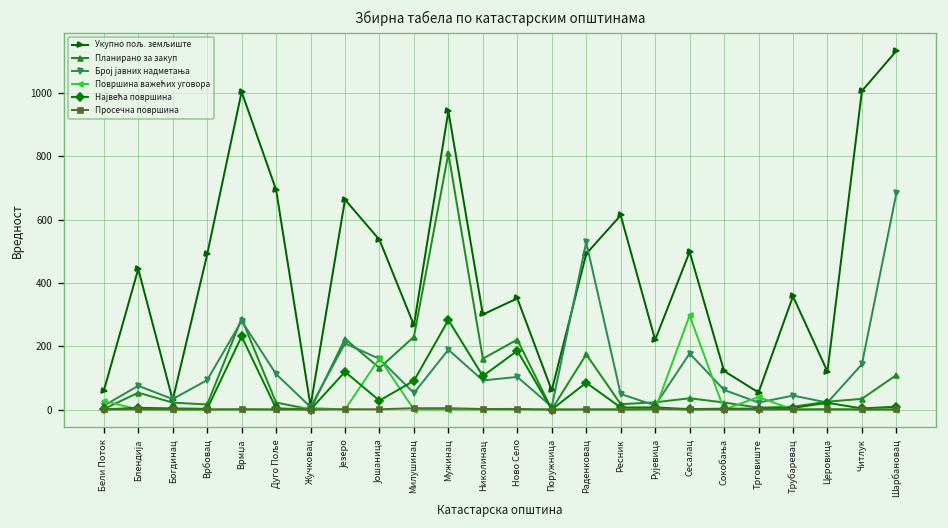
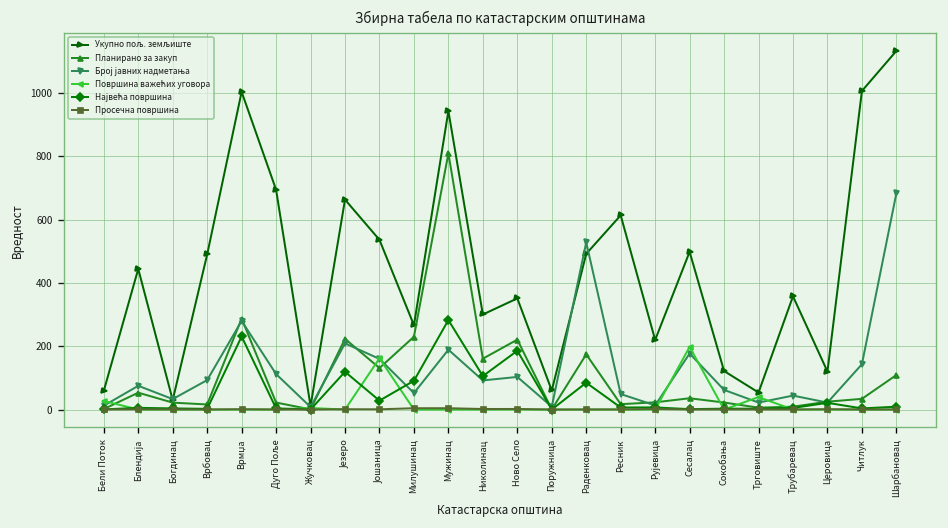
  {
    "Површина важећих уговора": {
      "Бели Поток": 30,
-     "Сесалац": 300,
+     "Сесалац": 200,
      "Трговиште": 40
    },
    "Просечна површина": {
      "Јошаница": 0
    }
  }
